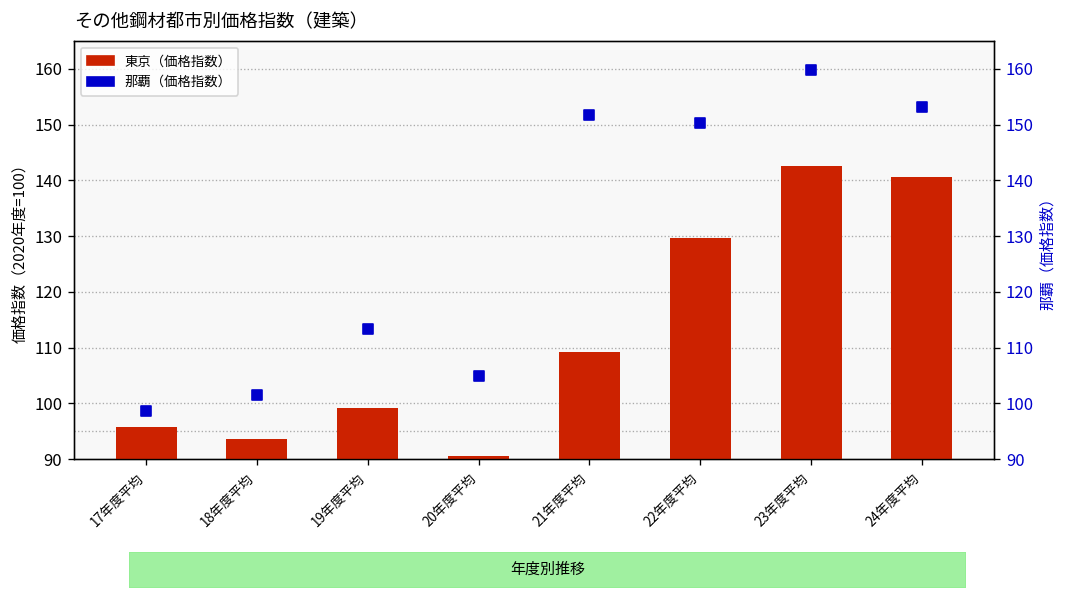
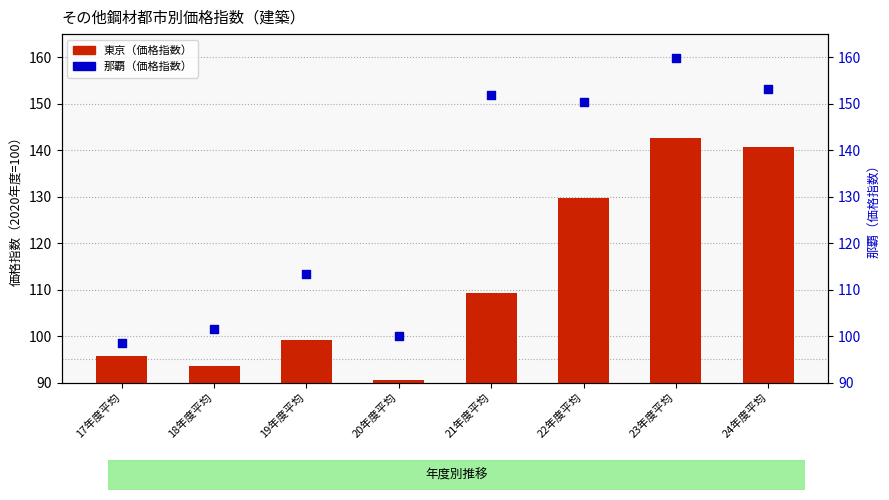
  {
    "東京（価格指数）": {
      "17年度平均": 96,
      "18年度平均": 94,
      "19年度平均": 99,
      "20年度平均": 91,
      "21年度平均": 109,
      "22年度平均": 130,
      "23年度平均": 143,
      "24年度平均": 141
    },
    "那覇（価格指数）": {
-     "20年度平均": 105
+     "20年度平均": 100
    }
  }
